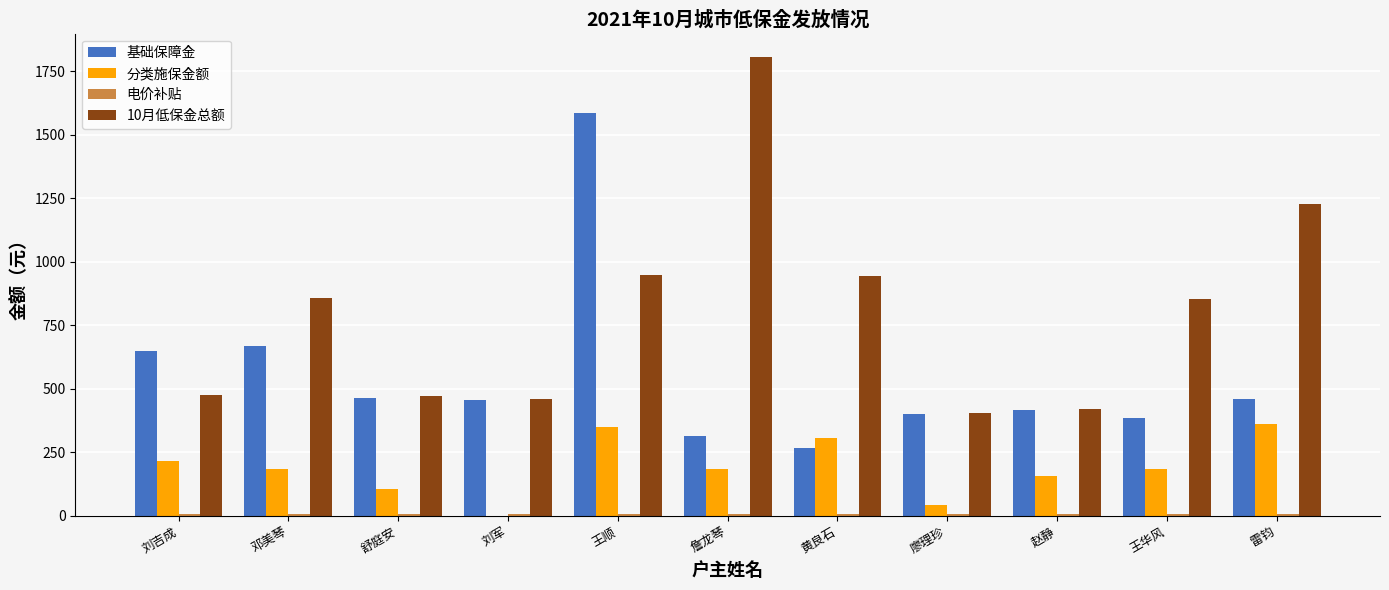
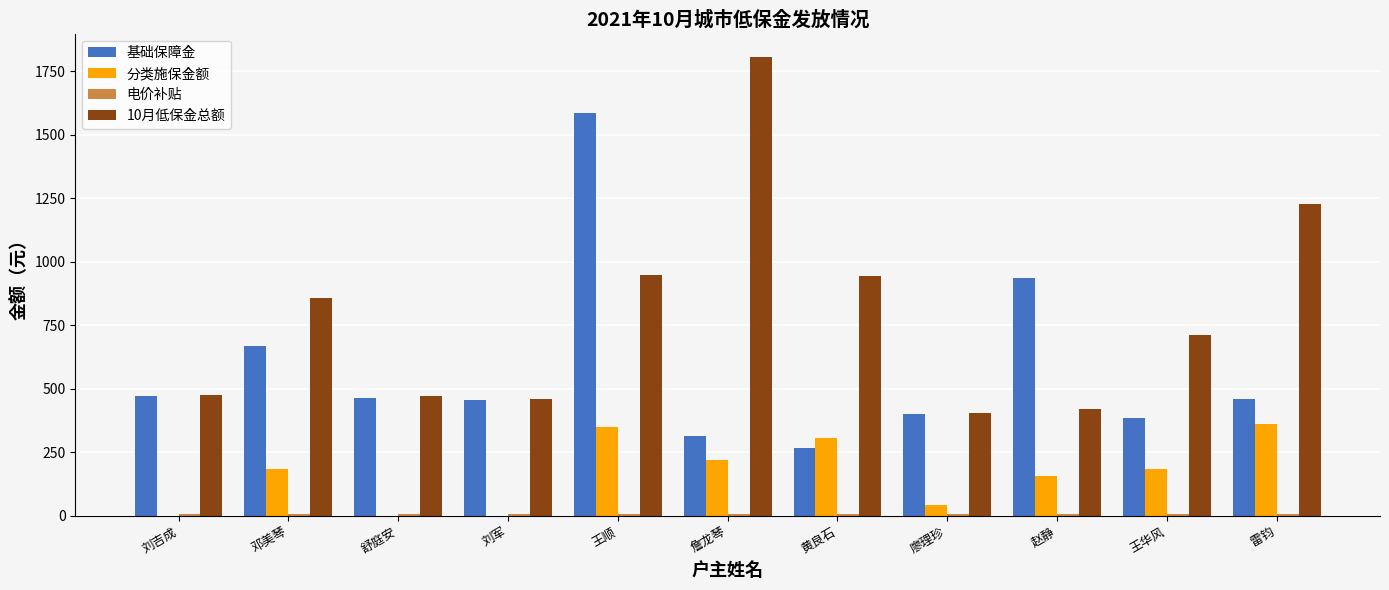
  {
    "基础保障金": {
-     "刘吉成": 650,
+     "刘吉成": 470,
      "邓美琴": 670,
      "舒庭安": 470,
      "刘军": 460,
      "王顺": 1590,
      "詹龙琴": 310,
      "黄良石": 270,
      "廖理珍": 400,
-     "赵静": 420,
+     "赵静": 940,
      "王华风": 380,
      "雷钧": 460
    },
    "分类施保金额": {
-     "刘吉成": 220,
+     "刘吉成": 0,
      "邓美琴": 180,
-     "舒庭安": 110,
+     "舒庭安": 0,
      "刘军": 0,
      "王顺": 350,
-     "詹龙琴": 180,
+     "詹龙琴": 220,
      "黄良石": 310,
      "廖理珍": 40,
      "赵静": 160,
      "王华风": 180,
      "雷钧": 360
    },
    "10月低保金总额": {
      "刘吉成": 480,
      "邓美琴": 860,
      "舒庭安": 470,
      "刘军": 460,
      "王顺": 950,
      "詹龙琴": 1810,
      "黄良石": 940,
      "廖理珍": 410,
      "赵静": 420,
-     "王华风": 860,
+     "王华风": 710,
      "雷钧": 1230
    }
  }
